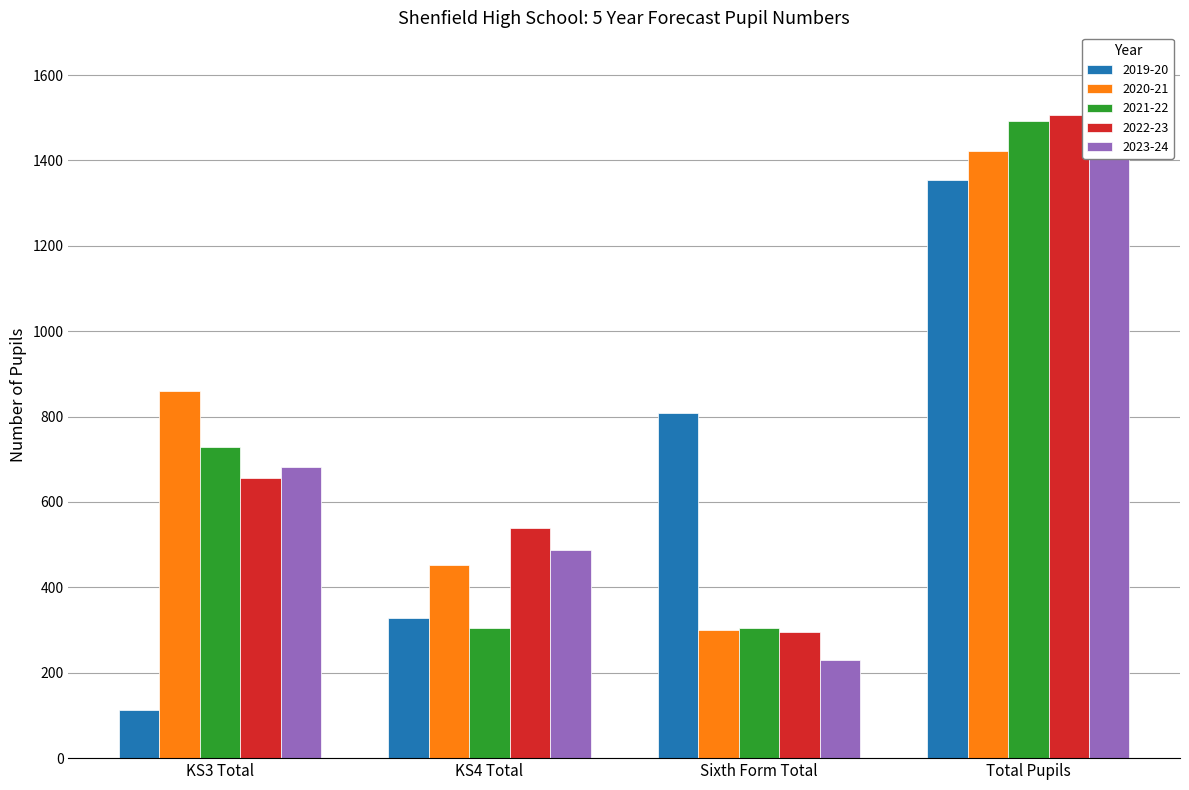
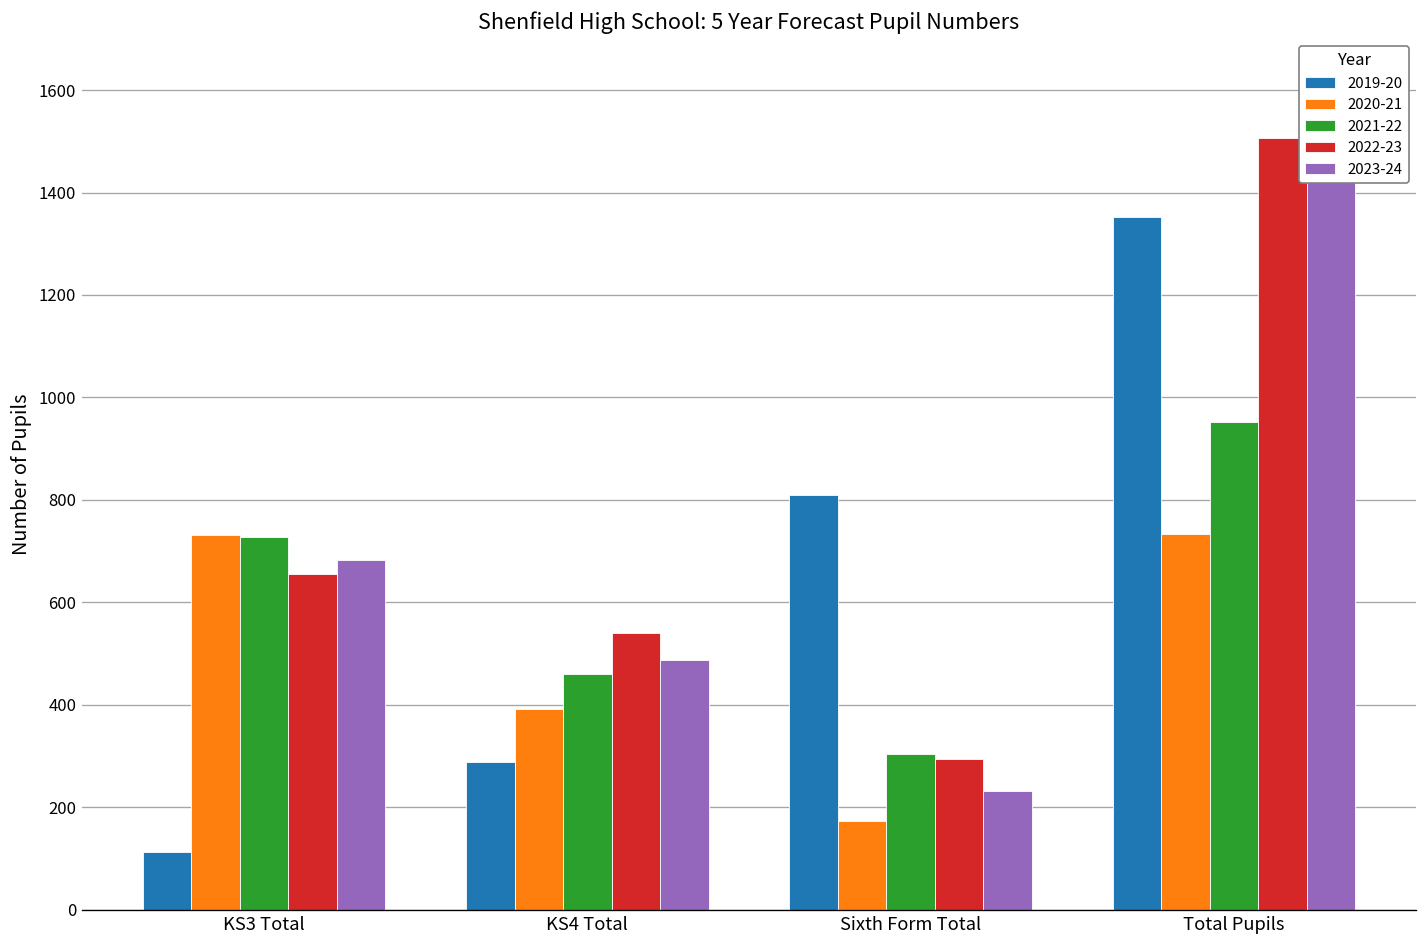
  {
    "2019-20": {
      "KS3 Total": 110,
-     "KS4 Total": 330,
+     "KS4 Total": 290,
      "Sixth Form Total": 810,
      "Total Pupils": 1350
    },
    "2020-21": {
-     "KS3 Total": 860,
-     "KS4 Total": 450,
-     "Sixth Form Total": 300,
-     "Total Pupils": 1420
+     "KS3 Total": 730,
+     "KS4 Total": 390,
+     "Sixth Form Total": 170,
+     "Total Pupils": 730
    },
    "2021-22": {
      "KS3 Total": 730,
-     "KS4 Total": 310,
+     "KS4 Total": 460,
      "Sixth Form Total": 310,
-     "Total Pupils": 1490
+     "Total Pupils": 950
    },
    "2022-23": {
      "KS3 Total": 660,
      "KS4 Total": 540,
      "Sixth Form Total": 300,
      "Total Pupils": 1510
    },
    "2023-24": {
      "KS3 Total": 680,
      "KS4 Total": 490,
      "Sixth Form Total": 230
    }
  }
